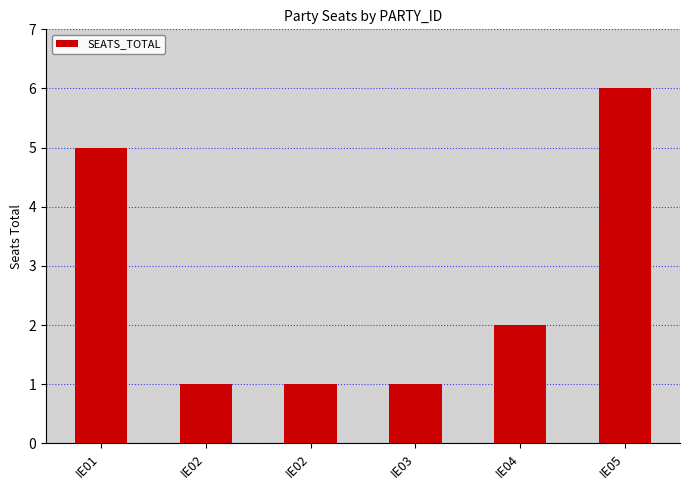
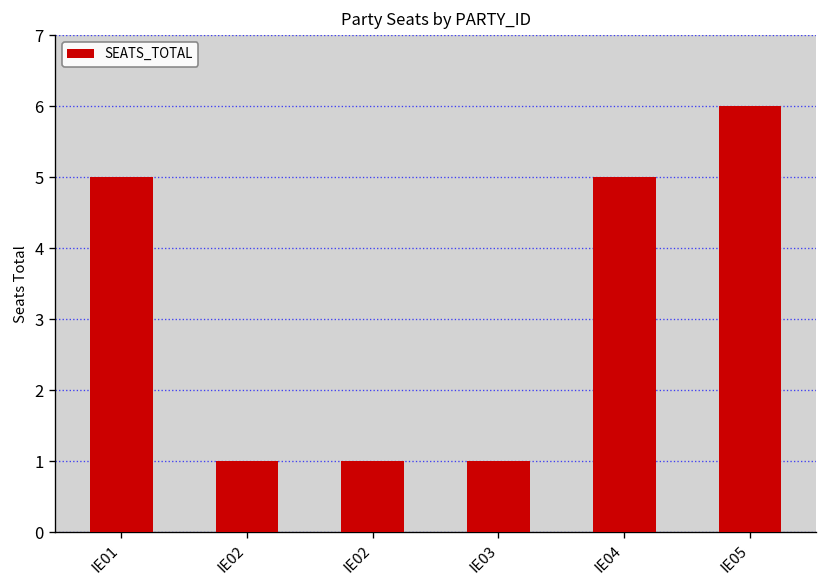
  {
    "IE01": 5,
    "IE03": 1,
-   "IE04": 2,
+   "IE04": 5,
    "IE05": 6
  }
